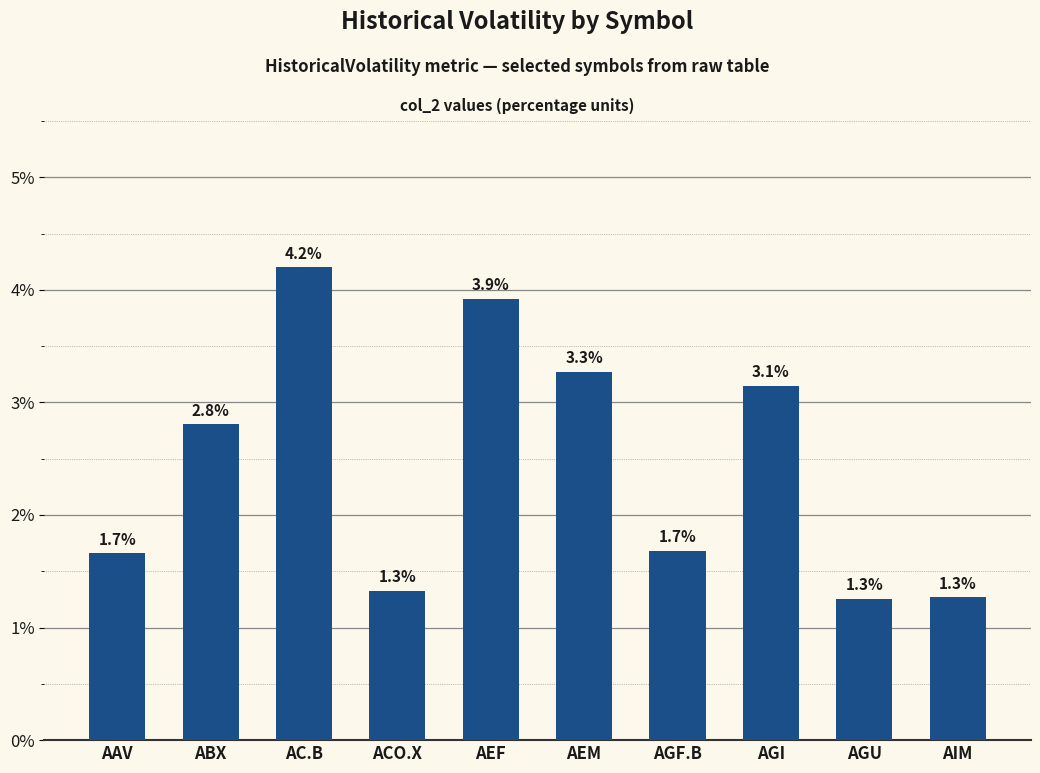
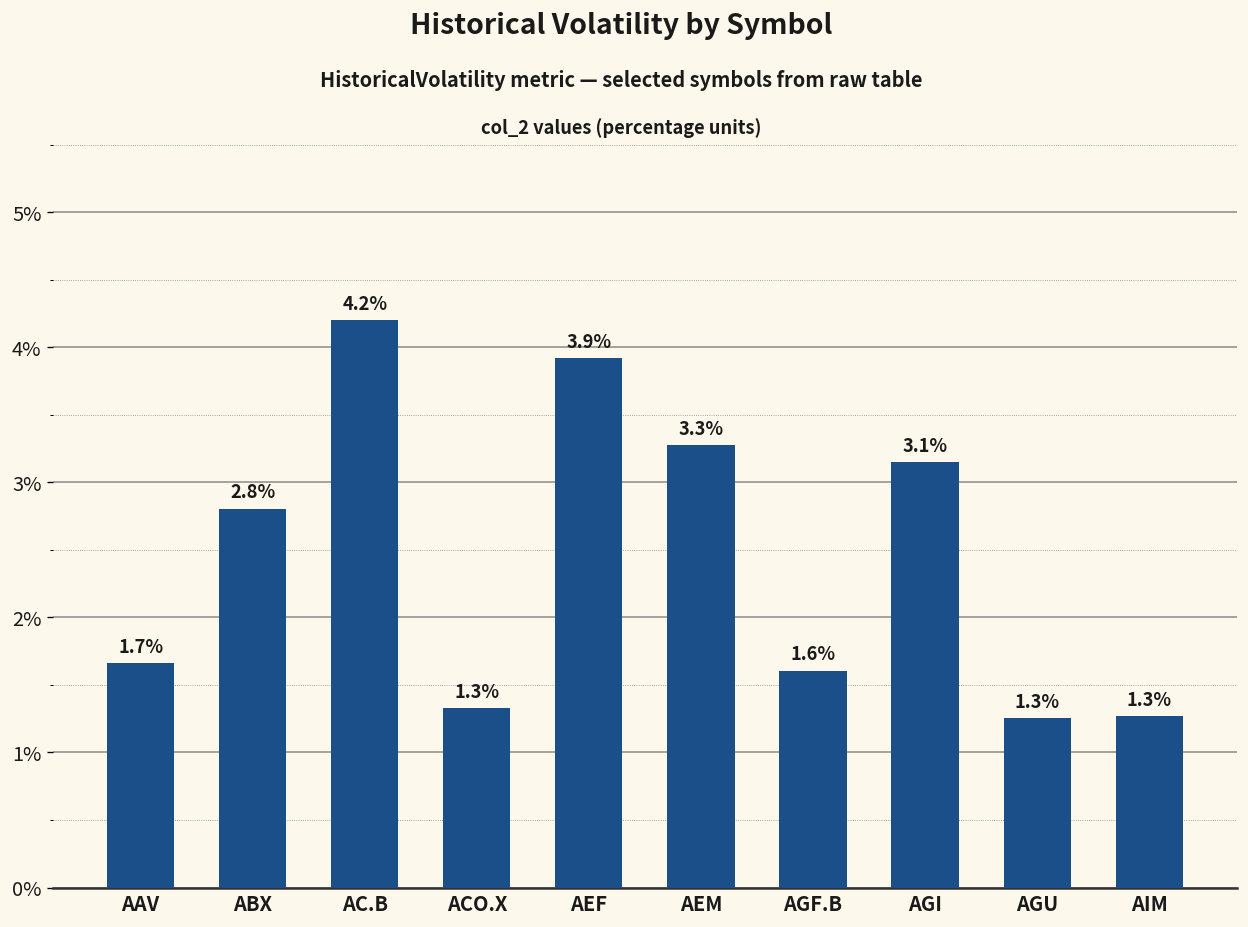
  {
    "AAV": "1.7%",
    "ABX": "2.8%",
    "AC.B": "4.2%",
    "ACO.X": "1.3%",
    "AEF": "3.9%",
    "AEM": "3.3%",
-   "AGF.B": "1.7%",
+   "AGF.B": "1.6%",
    "AGI": "3.1%",
    "AGU": "1.3%",
    "AIM": "1.3%"
  }
